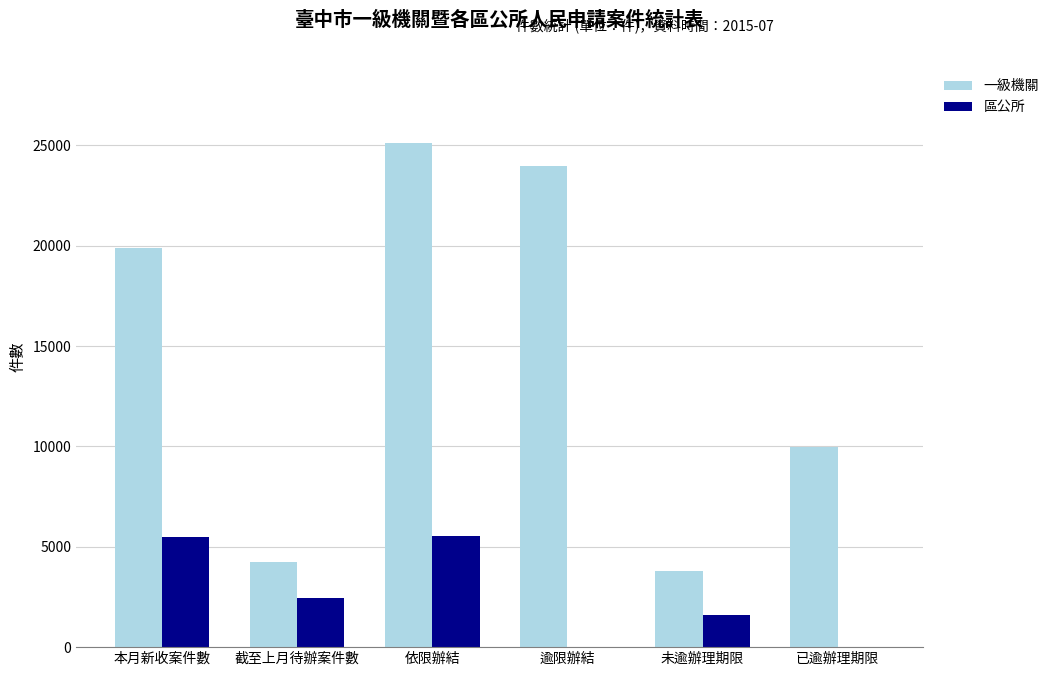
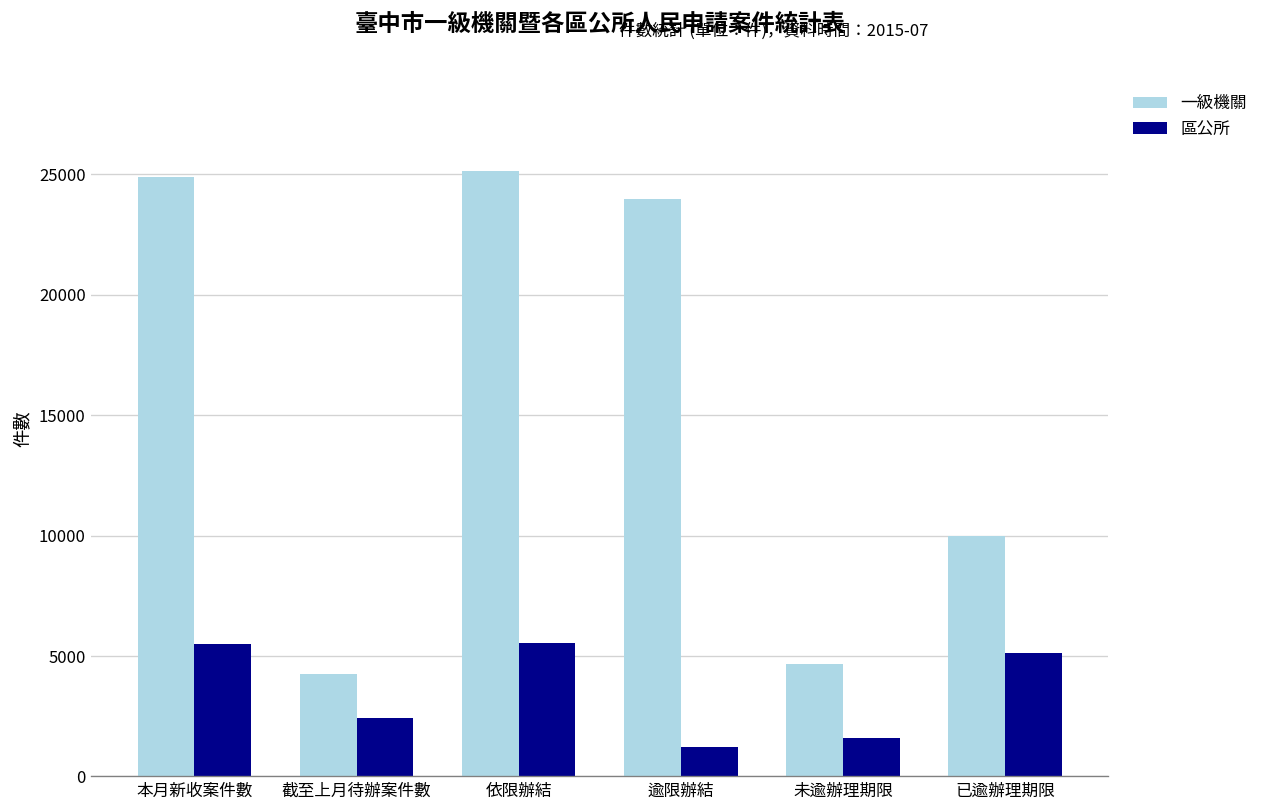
  {
    "一級機關": {
-     "本月新收案件數": 19900,
+     "本月新收案件數": 24900,
      "截至上月待辦案件數": 4200,
      "依限辦結": 25100,
      "逾限辦結": 24000,
-     "未逾辦理期限": 3800,
+     "未逾辦理期限": 4700,
      "已逾辦理期限": 10000
    },
    "區公所": {
      "本月新收案件數": 5500,
      "截至上月待辦案件數": 2400,
      "依限辦結": 5500,
-     "逾限辦結": 0,
+     "逾限辦結": 1200,
      "未逾辦理期限": 1600,
-     "已逾辦理期限": 0
+     "已逾辦理期限": 5100
    }
  }
